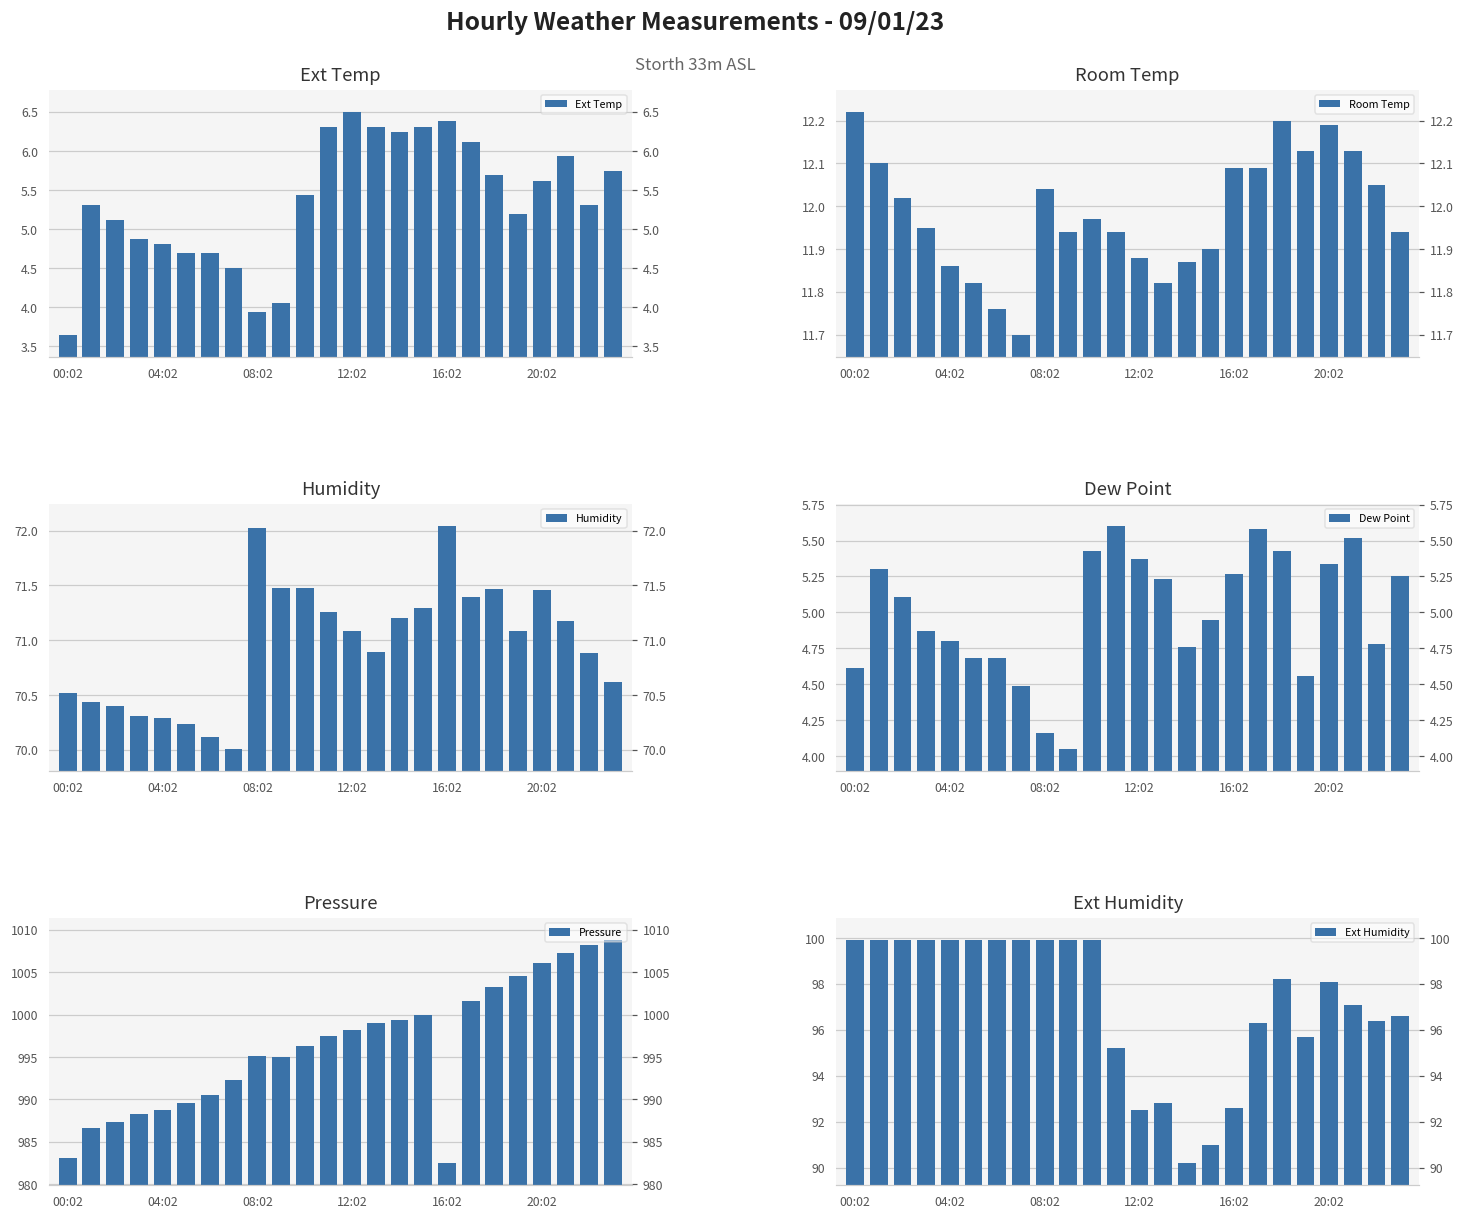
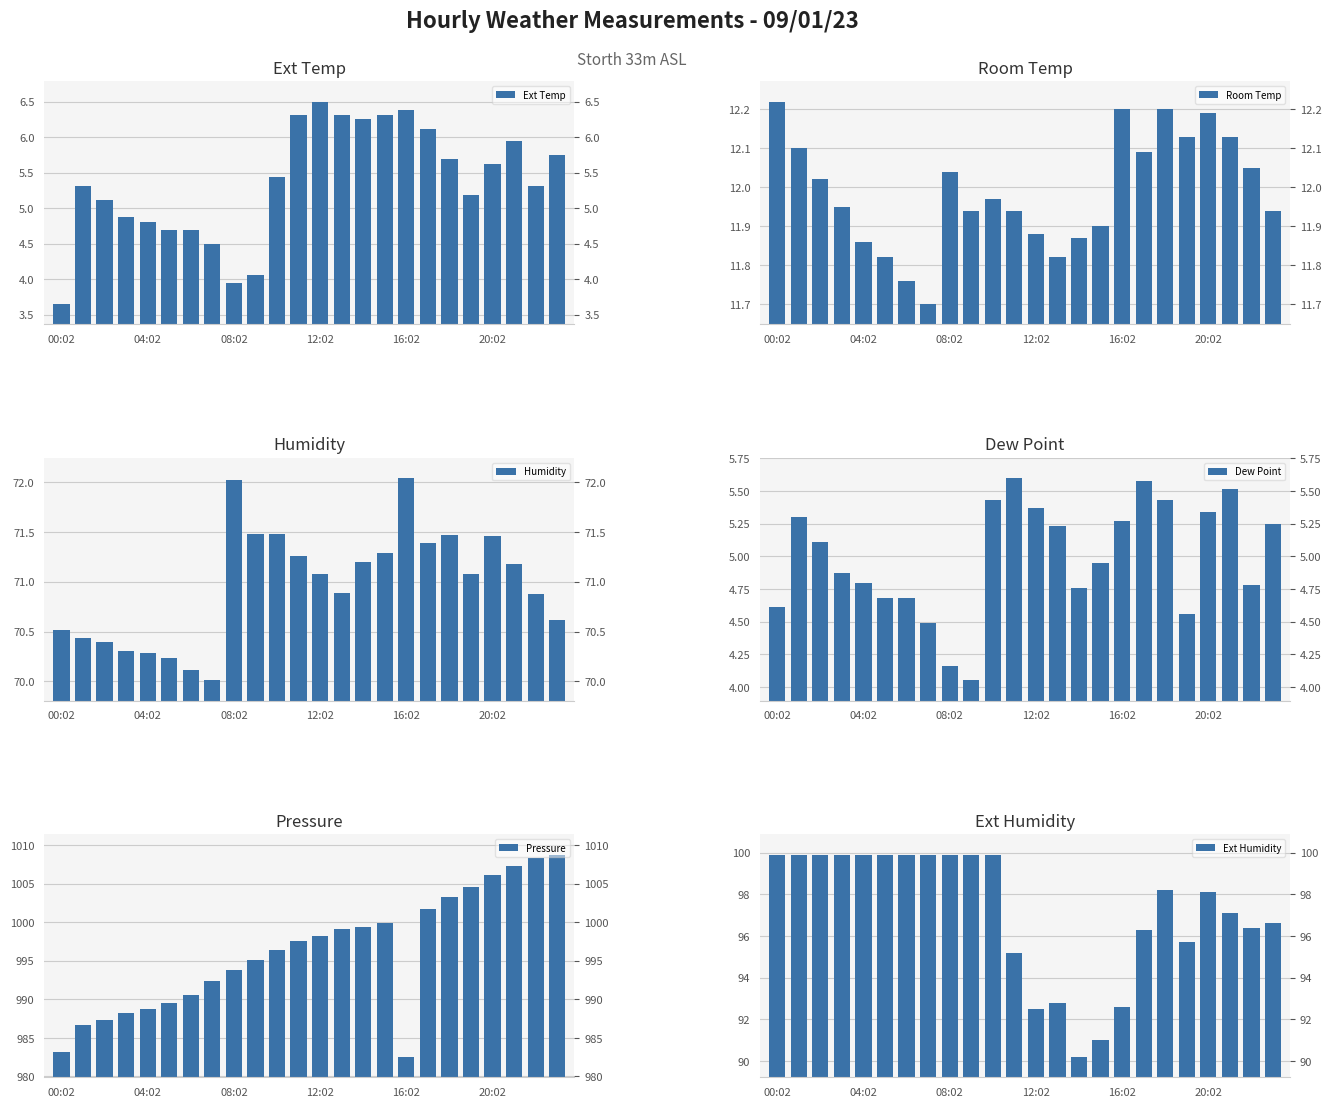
  {
    "Ext Temp": {
      "00:02": 3.7,
      "04:02": 4.8,
      "08:02": 3.9,
      "12:02": 6.5,
      "16:02": 6.4,
      "20:02": 5.6
    },
    "Room Temp": {
      "00:02": 12.22,
      "04:02": 11.86,
      "08:02": 12.04,
      "12:02": 11.88,
-     "16:02": 12.09,
+     "16:02": 12.20,
      "20:02": 12.19
    },
    "Humidity": {
      "00:02": 70.5,
      "04:02": 70.3,
      "08:02": 72.0,
      "12:02": 71.1,
      "16:02": 72.0,
      "20:02": 71.5
    },
    "Dew Point": {
      "00:02": 4.61,
      "04:02": 4.80,
      "08:02": 4.16,
      "12:02": 5.37,
      "16:02": 5.27,
      "20:02": 5.34
    },
    "Pressure": {
      "00:02": 983,
      "04:02": 989,
-     "08:02": 995,
+     "08:02": 994,
      "12:02": 998,
      "16:02": 983,
      "20:02": 1006
    },
    "Ext Humidity": {
      "00:02": 99.9,
      "04:02": 99.9,
      "08:02": 99.9,
      "12:02": 92.5,
      "16:02": 92.6,
      "20:02": 98.1
    }
  }
